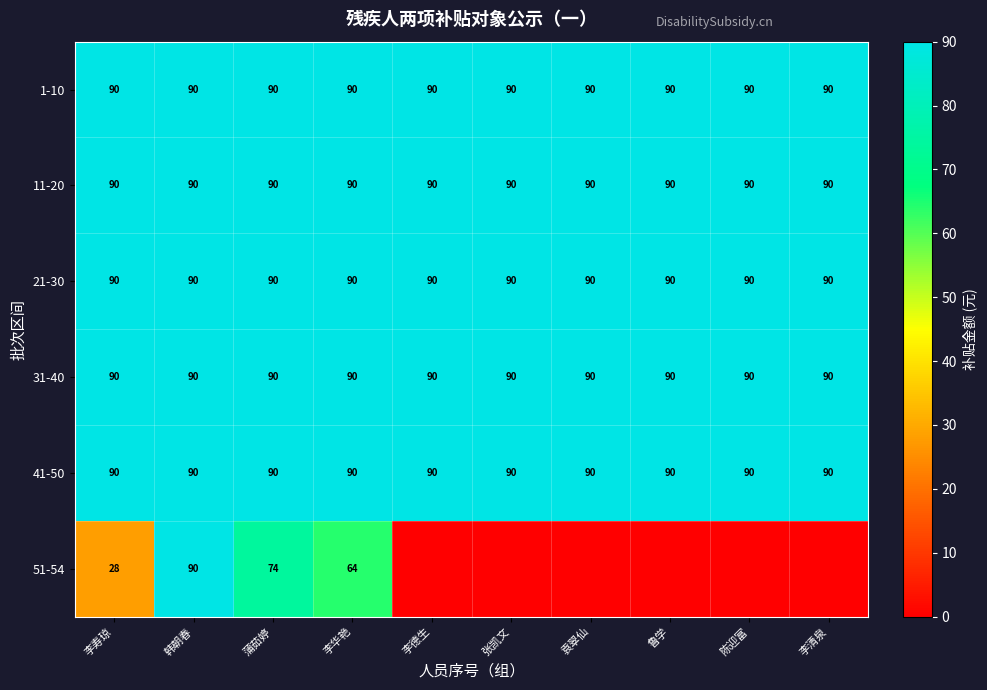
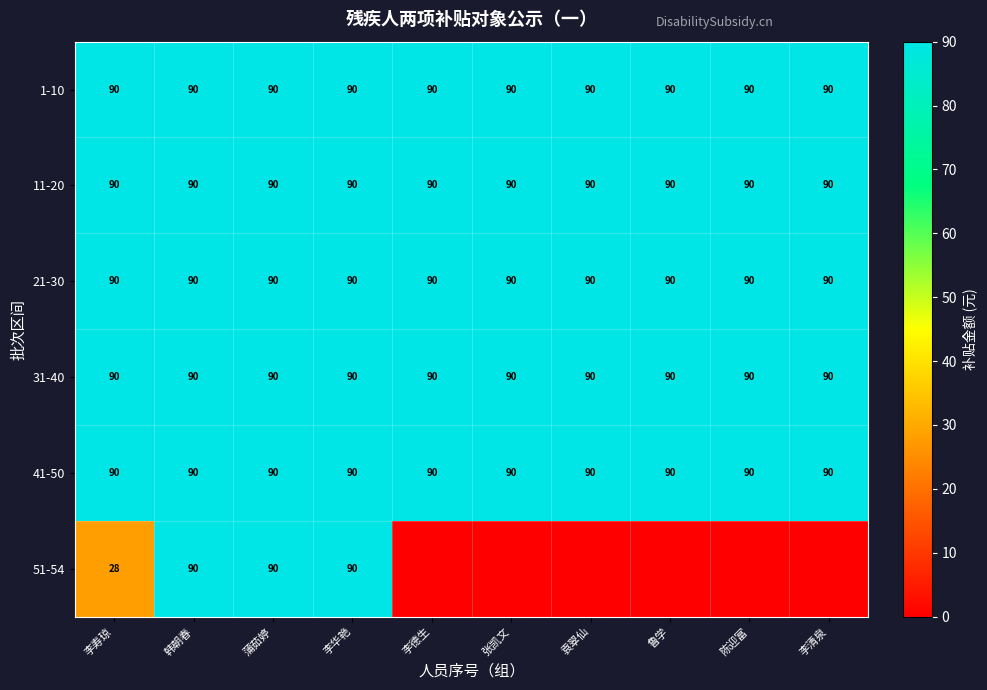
  {
    "1-10": {
      "李寿琼": 90,
      "韩朝春": 90,
      "蒲茹婷": 90,
      "李华艳": 90,
      "李德生": 90,
      "张凯文": 90,
      "袁翠仙": 90,
      "鲁学": 90,
      "陈迎富": 90,
      "李清泉": 90
    },
    "11-20": {
      "李寿琼": 90,
      "韩朝春": 90,
      "蒲茹婷": 90,
      "李华艳": 90,
      "李德生": 90,
      "张凯文": 90,
      "袁翠仙": 90,
      "鲁学": 90,
      "陈迎富": 90,
      "李清泉": 90
    },
    "21-30": {
      "李寿琼": 90,
      "韩朝春": 90,
      "蒲茹婷": 90,
      "李华艳": 90,
      "李德生": 90,
      "张凯文": 90,
      "袁翠仙": 90,
      "鲁学": 90,
      "陈迎富": 90,
      "李清泉": 90
    },
    "31-40": {
      "李寿琼": 90,
      "韩朝春": 90,
      "蒲茹婷": 90,
      "李华艳": 90,
      "李德生": 90,
      "张凯文": 90,
      "袁翠仙": 90,
      "鲁学": 90,
      "陈迎富": 90,
      "李清泉": 90
    },
    "41-50": {
      "李寿琼": 90,
      "韩朝春": 90,
      "蒲茹婷": 90,
      "李华艳": 90,
      "李德生": 90,
      "张凯文": 90,
      "袁翠仙": 90,
      "鲁学": 90,
      "陈迎富": 90,
      "李清泉": 90
    },
    "51-54": {
      "李寿琼": 28,
      "韩朝春": 90,
-     "蒲茹婷": 74,
-     "李华艳": 64
+     "蒲茹婷": 90,
+     "李华艳": 90
    }
  }
